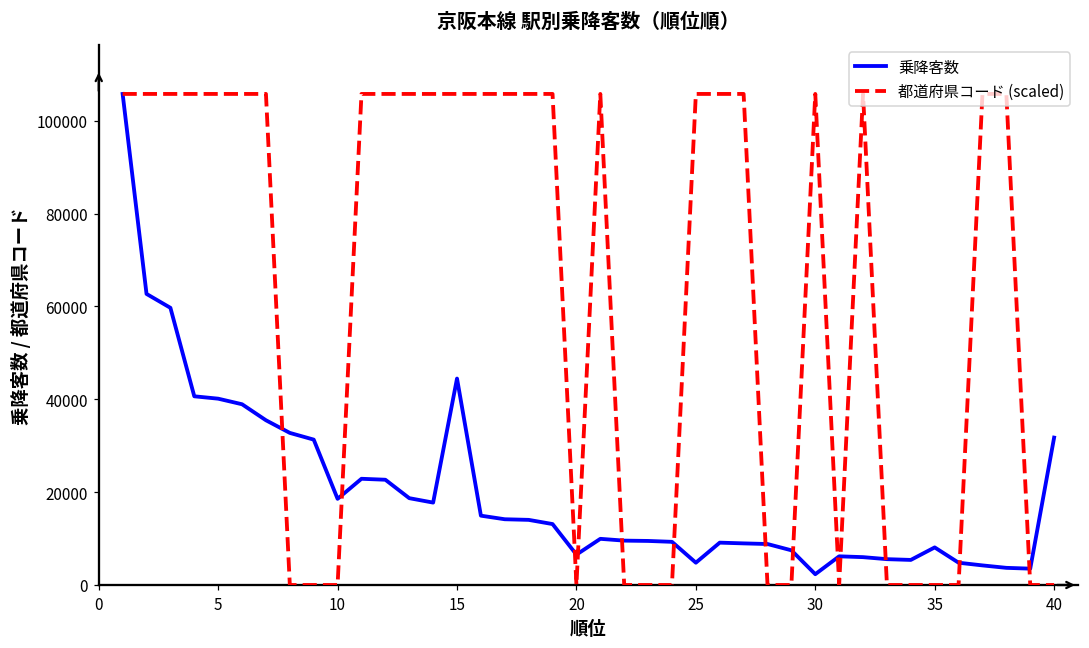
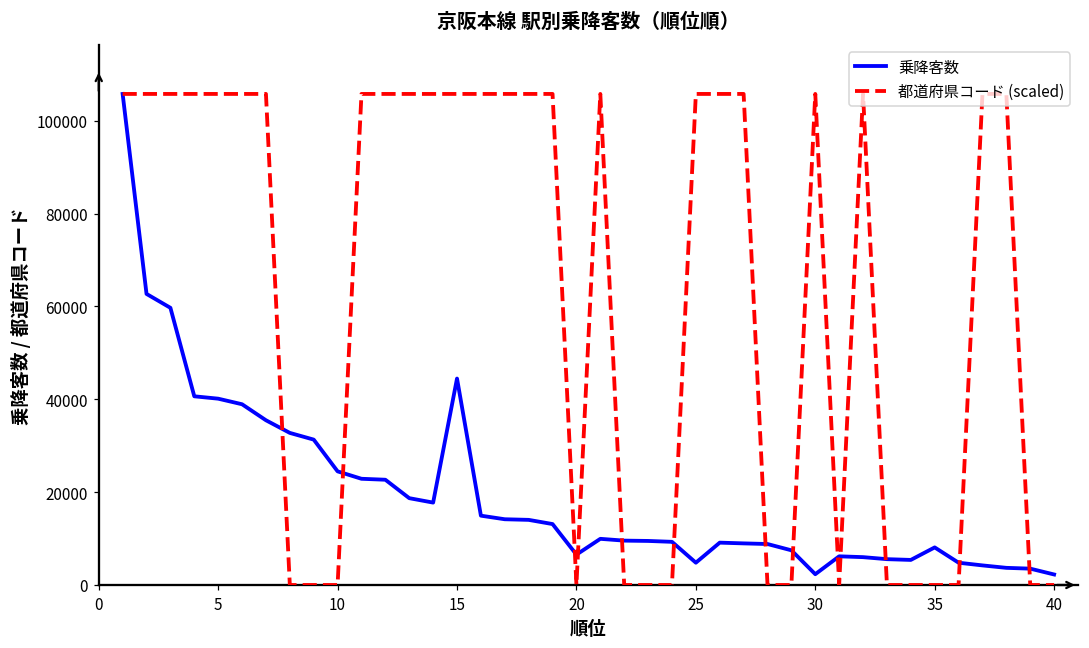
  {
    "乗降客数": {
      "5": 40000,
-     "10": 19000,
+     "10": 24000,
      "15": 44000,
      "20": 7000,
      "25": 5000,
      "30": 2000,
      "35": 8000,
-     "40": 32000
+     "40": 2000
    },
    "都道府県コード (scaled)": {
      "5": 106000,
      "10": 0,
      "15": 106000,
      "20": 0,
      "25": 106000,
      "30": 106000,
      "35": 0,
      "40": 0
    }
  }
